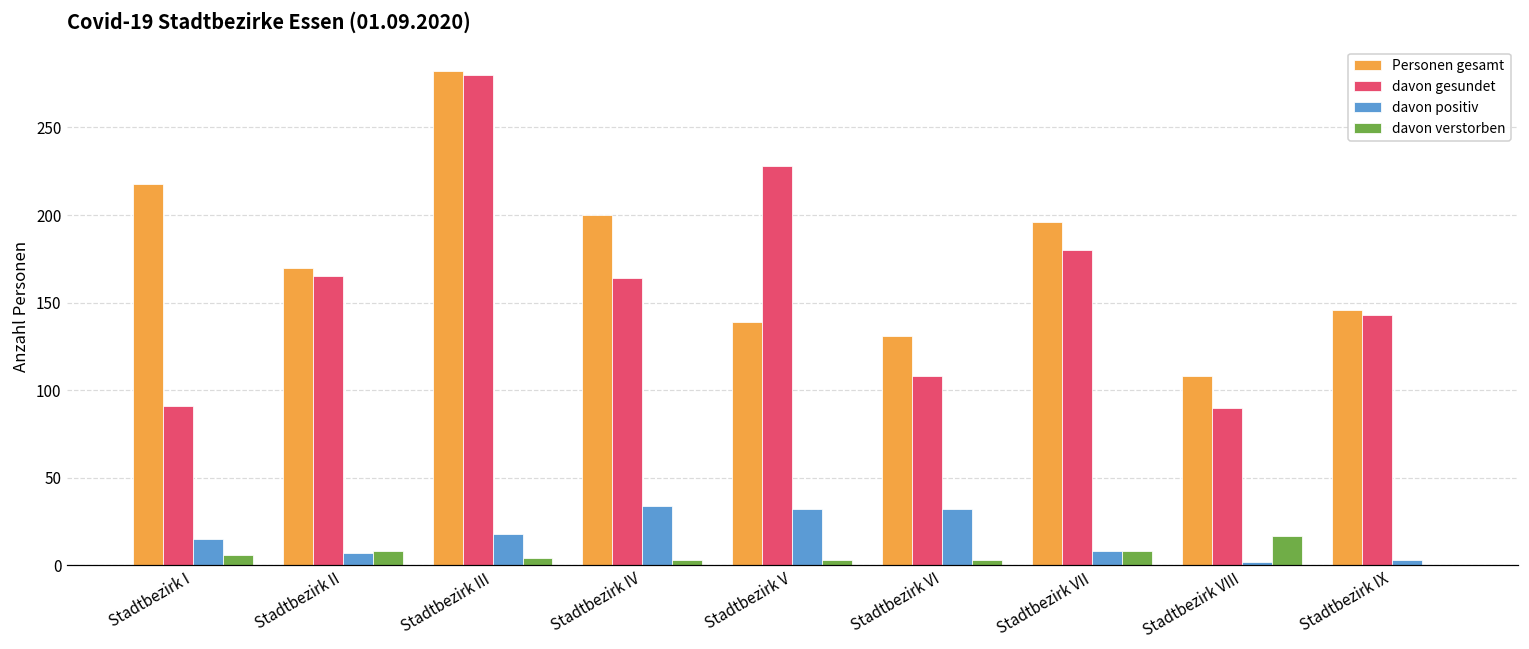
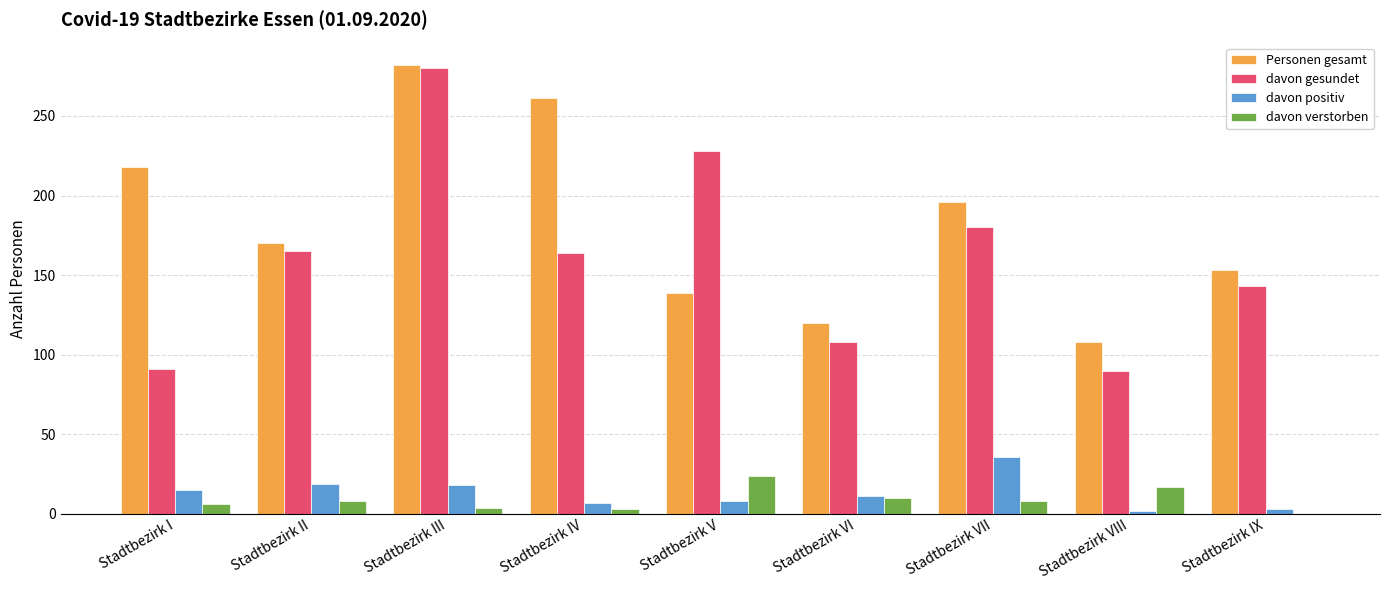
  {
    "Personen gesamt": {
      "Stadtbezirk I": 218,
      "Stadtbezirk II": 170,
      "Stadtbezirk III": 282,
-     "Stadtbezirk IV": 200,
+     "Stadtbezirk IV": 261,
      "Stadtbezirk V": 139,
-     "Stadtbezirk VI": 131,
+     "Stadtbezirk VI": 120,
      "Stadtbezirk VII": 196,
      "Stadtbezirk VIII": 108,
-     "Stadtbezirk IX": 146
+     "Stadtbezirk IX": 153
    },
    "davon gesundet": {
      "Stadtbezirk I": 91,
      "Stadtbezirk II": 165,
      "Stadtbezirk III": 280,
      "Stadtbezirk IV": 164,
      "Stadtbezirk V": 228,
      "Stadtbezirk VI": 108,
      "Stadtbezirk VII": 180,
      "Stadtbezirk VIII": 90,
      "Stadtbezirk IX": 143
    },
    "davon positiv": {
      "Stadtbezirk I": 15,
-     "Stadtbezirk II": 7,
+     "Stadtbezirk II": 19,
      "Stadtbezirk III": 18,
-     "Stadtbezirk IV": 34,
-     "Stadtbezirk V": 32,
-     "Stadtbezirk VI": 32,
-     "Stadtbezirk VII": 8,
+     "Stadtbezirk IV": 7,
+     "Stadtbezirk V": 8,
+     "Stadtbezirk VI": 11,
+     "Stadtbezirk VII": 36,
      "Stadtbezirk VIII": 2,
      "Stadtbezirk IX": 3
    },
    "davon verstorben": {
      "Stadtbezirk I": 6,
      "Stadtbezirk II": 8,
      "Stadtbezirk III": 4,
      "Stadtbezirk IV": 3,
-     "Stadtbezirk V": 3,
-     "Stadtbezirk VI": 3,
+     "Stadtbezirk V": 24,
+     "Stadtbezirk VI": 10,
      "Stadtbezirk VII": 8,
      "Stadtbezirk VIII": 17,
      "Stadtbezirk IX": 0
    }
  }
